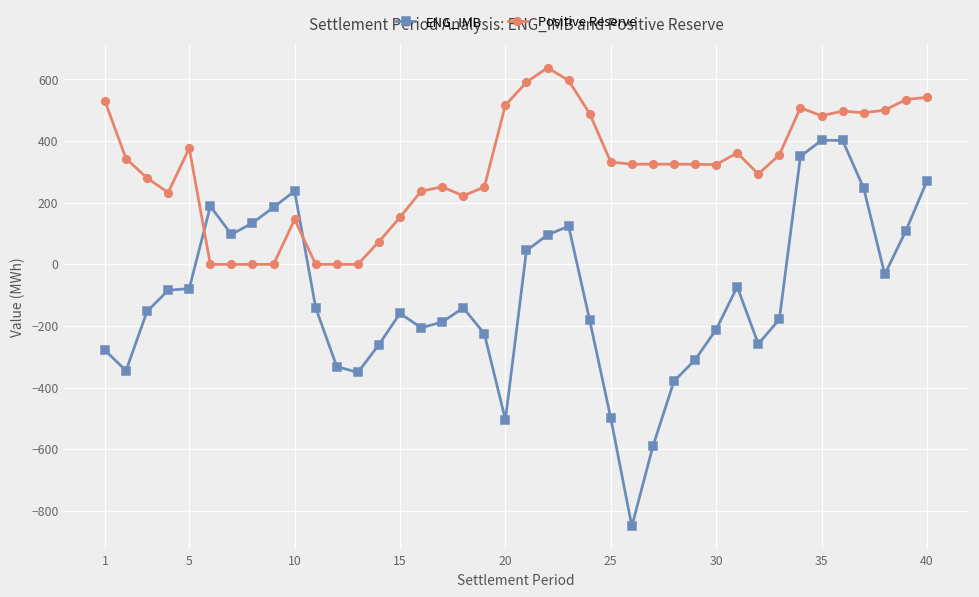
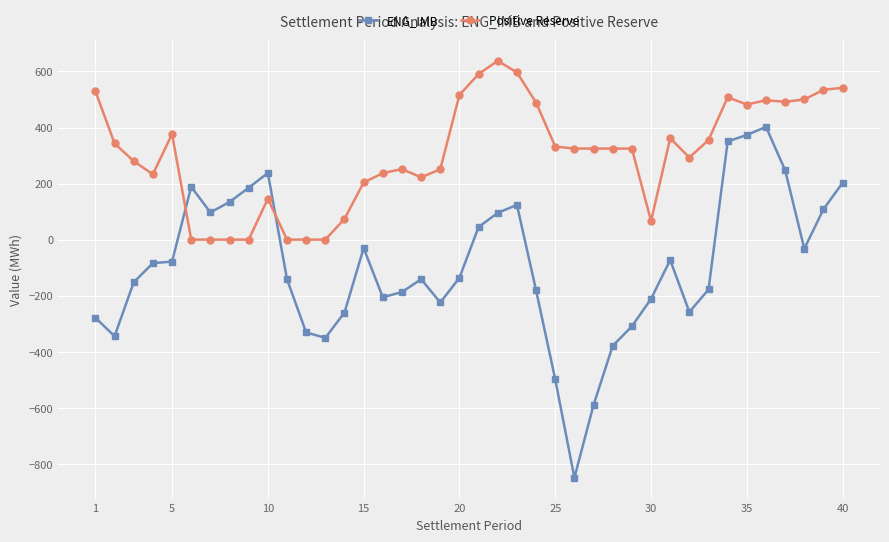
  {
    "ENG_IMB": {
      "1": -280,
      "5": -80,
      "10": 240,
-     "15": -160,
-     "20": -500,
+     "15": -30,
+     "20": -140,
      "25": -500,
      "30": -210,
-     "35": 400,
-     "40": 270
+     "35": 370,
+     "40": 200
    },
    "Positive Reserve": {
      "1": 530,
      "5": 380,
      "10": 150,
-     "15": 150,
+     "15": 200,
      "20": 520,
      "25": 330,
-     "30": 320,
+     "30": 70,
      "35": 480,
      "40": 540
    }
  }
